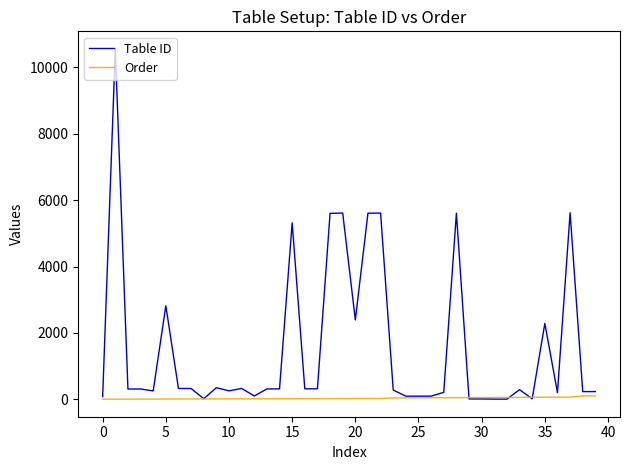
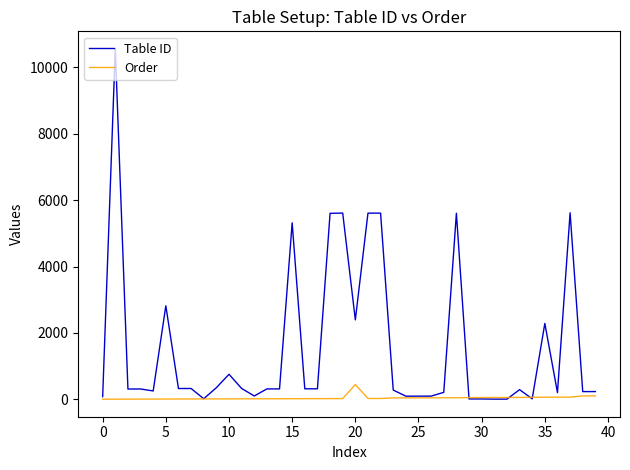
  {
    "Table ID": {
      "0": 100,
      "5": 2800,
-     "10": 300,
+     "10": 800,
      "15": 5300,
      "20": 2400,
      "35": 2300
    },
    "Order": {
      "0": 0,
      "5": 0,
      "10": 0,
      "15": 0,
-     "20": 0,
+     "20": 400,
      "35": 100
    }
  }
